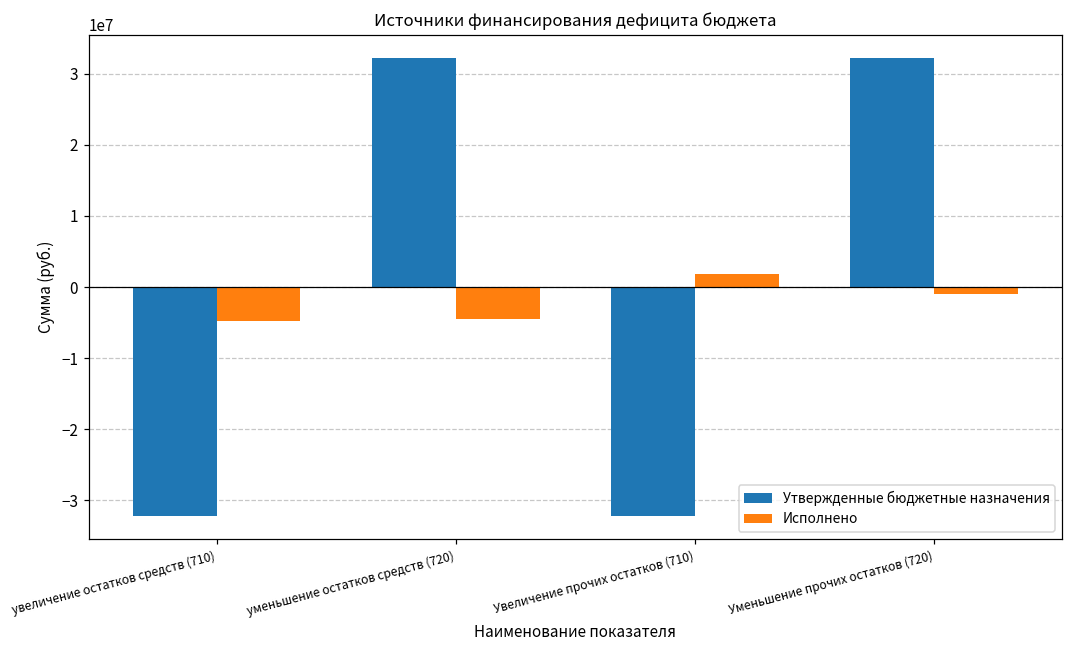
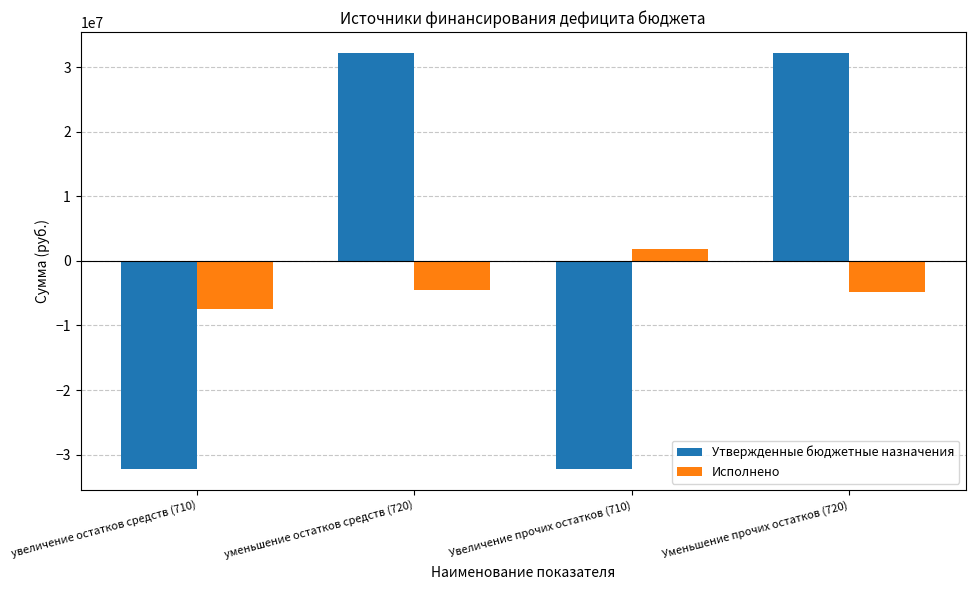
  {
    "Утвержденные бюджетные назначения": {
      "увеличение остатков средств (710)": -32000000,
      "уменьшение остатков средств (720)": 32000000,
      "Увеличение прочих остатков (710)": -32000000,
      "Уменьшение прочих остатков (720)": 32000000
    },
    "Исполнено": {
-     "увеличение остатков средств (710)": -5000000,
+     "увеличение остатков средств (710)": -7000000,
      "уменьшение остатков средств (720)": -4000000,
      "Увеличение прочих остатков (710)": 2000000,
-     "Уменьшение прочих остатков (720)": -1000000
+     "Уменьшение прочих остатков (720)": -5000000
    }
  }
